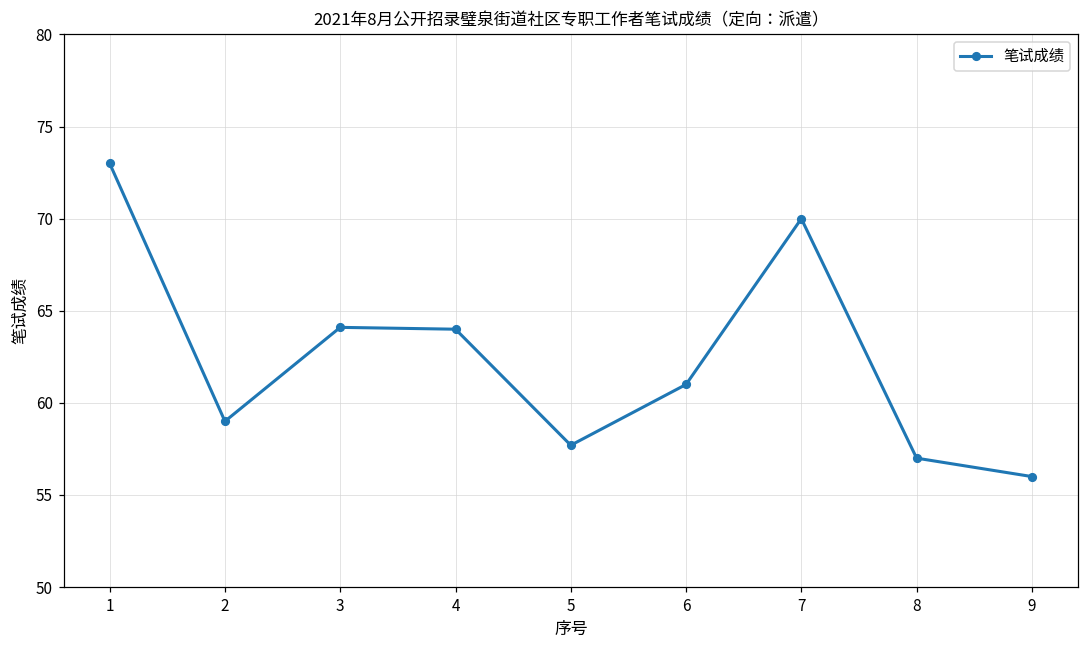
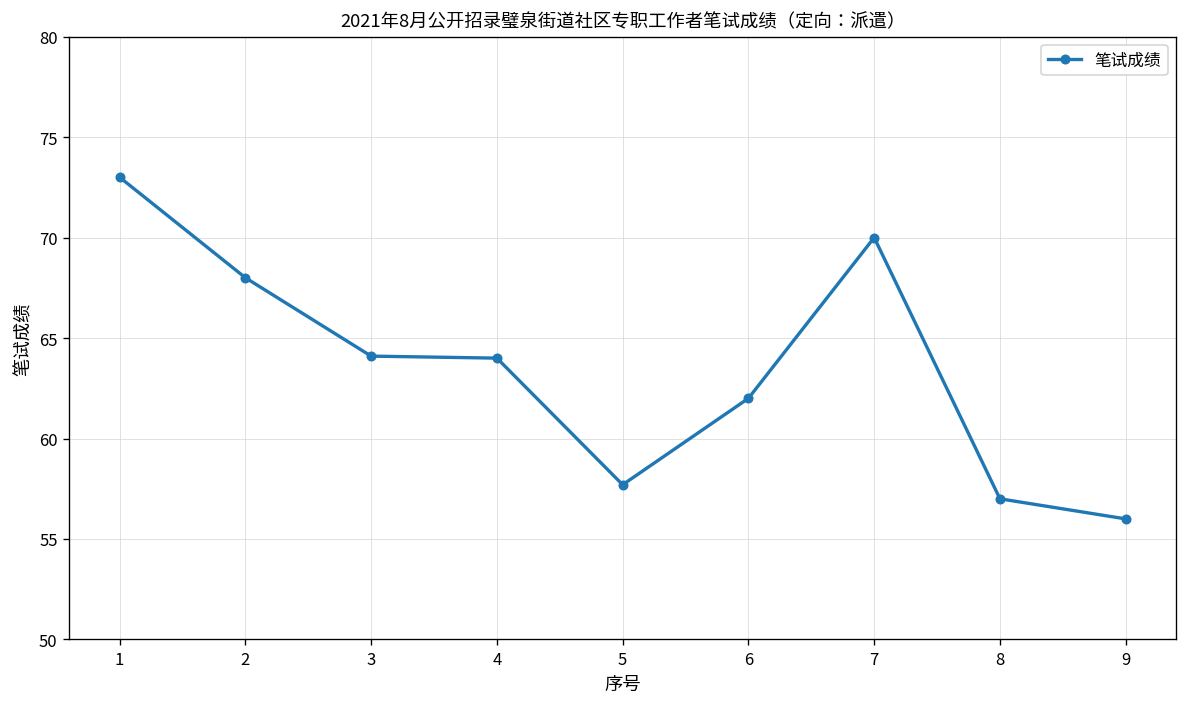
  {
    "1": 73,
-   "2": 59,
+   "2": 68,
    "3": 64,
    "4": 64,
    "5": 57.7,
-   "6": 61,
+   "6": 62,
    "7": 70,
    "8": 57,
    "9": 56
  }
